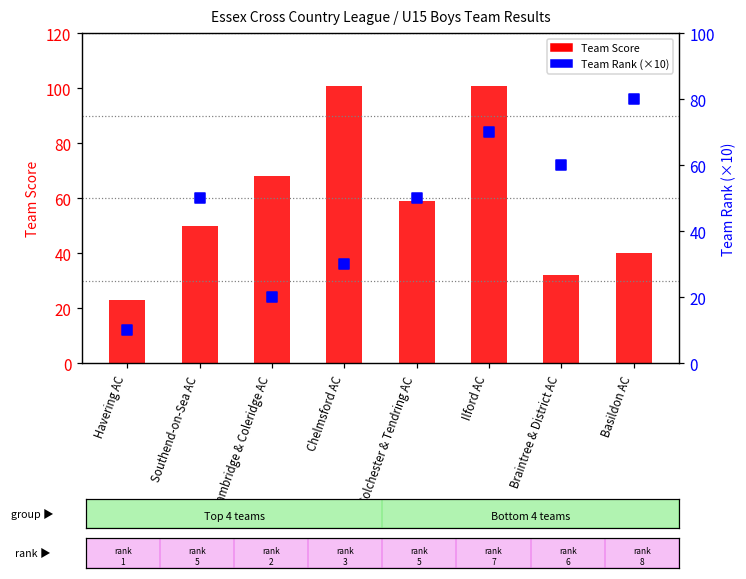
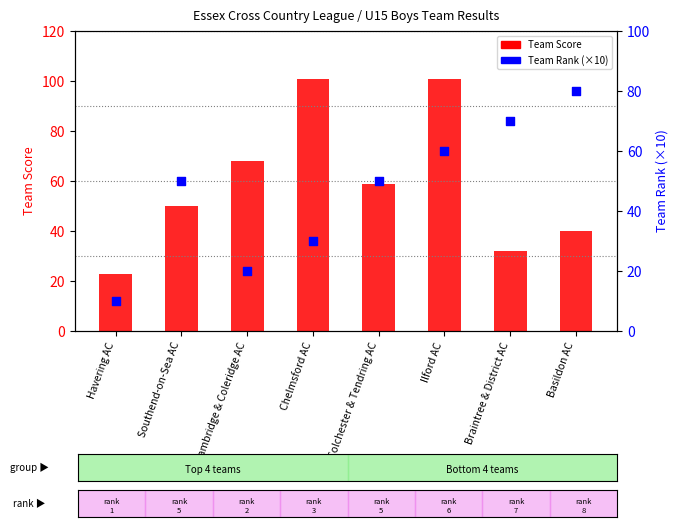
  {
    "Team Rank (×10)": {
-     "Ilford AC": 7,
-     "Braintree & District AC": 6
+     "Ilford AC": 6,
+     "Braintree & District AC": 7
    }
  }
